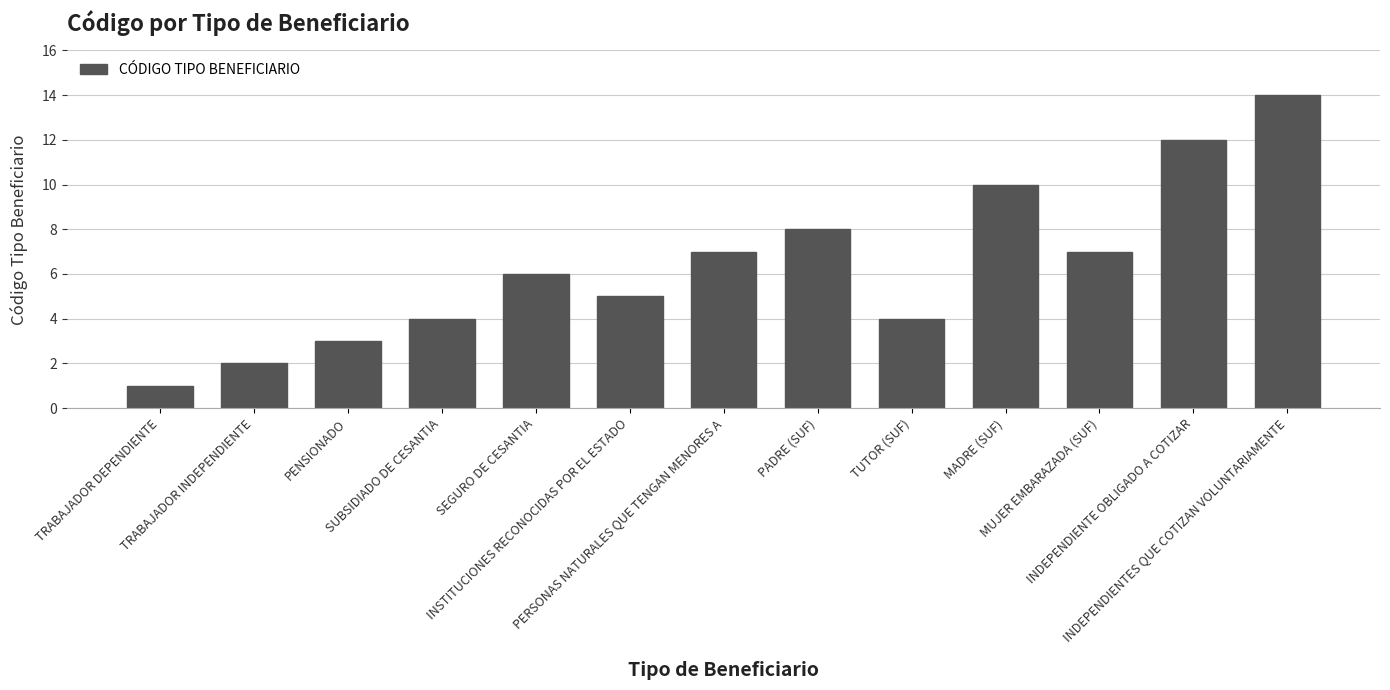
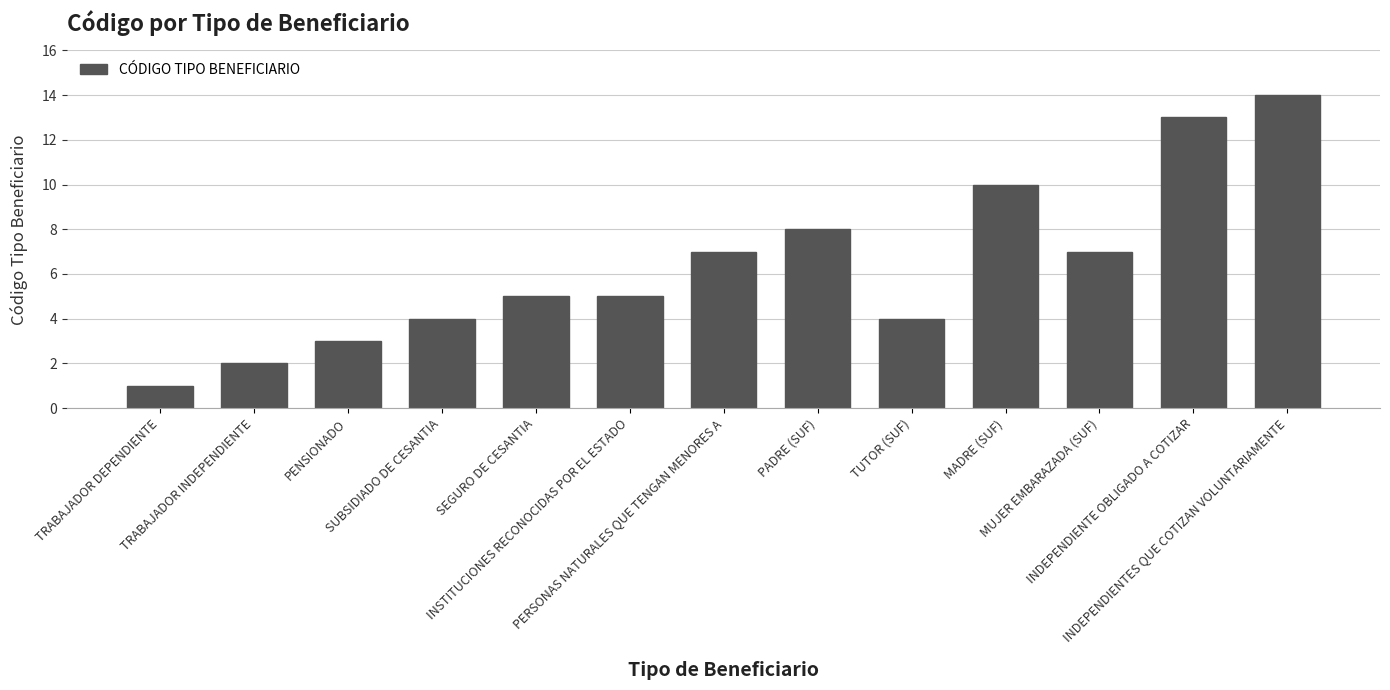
  {
    "TRABAJADOR DEPENDIENTE": 1,
    "TRABAJADOR INDEPENDIENTE": 2,
    "PENSIONADO": 3,
    "SUBSIDIADO DE CESANTIA": 4,
-   "SEGURO DE CESANTIA": 6,
+   "SEGURO DE CESANTIA": 5,
    "INSTITUCIONES RECONOCIDAS POR EL ESTADO": 5,
    "PERSONAS NATURALES QUE TENGAN MENORES A": 7,
    "PADRE (SUF)": 8,
    "TUTOR (SUF)": 4,
    "MADRE (SUF)": 10,
    "MUJER EMBARAZADA (SUF)": 7,
-   "INDEPENDIENTE OBLIGADO A COTIZAR": 12,
+   "INDEPENDIENTE OBLIGADO A COTIZAR": 13,
    "INDEPENDIENTES QUE COTIZAN VOLUNTARIAMENTE": 14
  }
